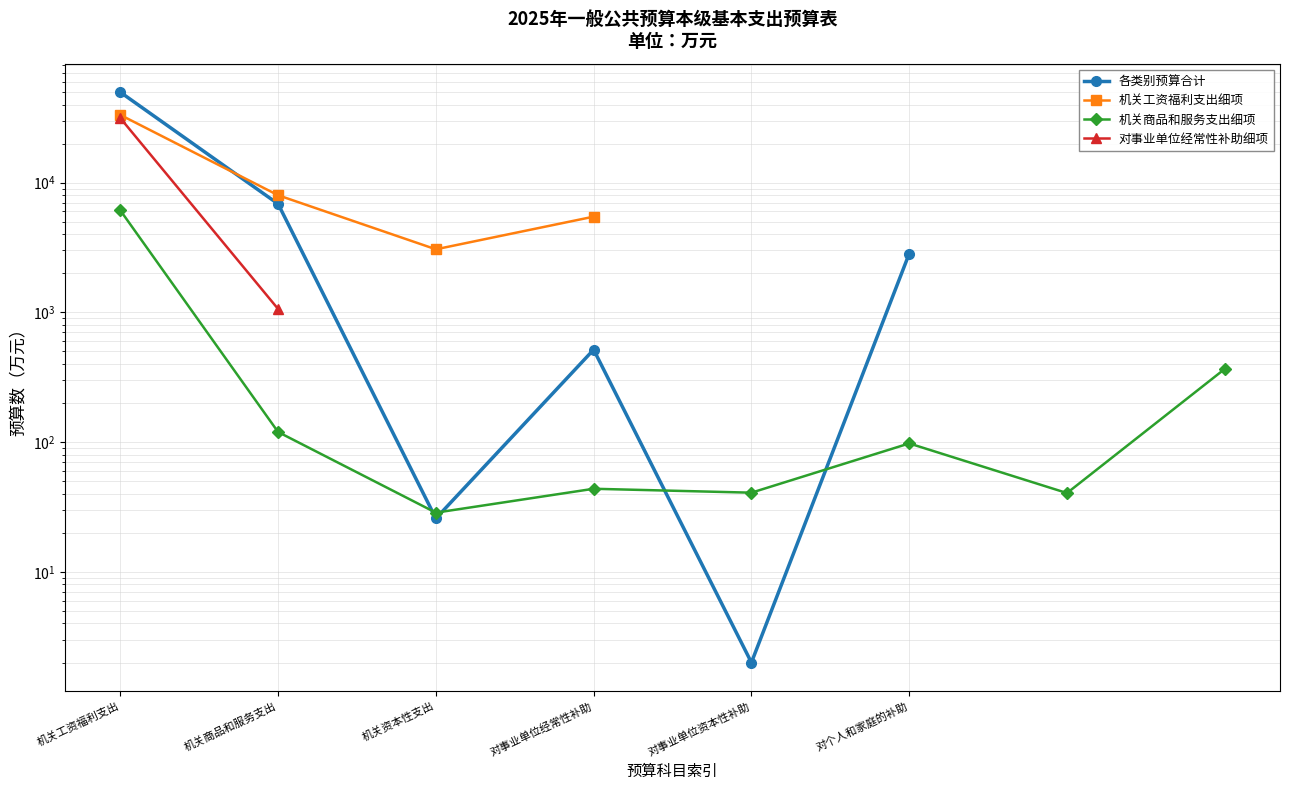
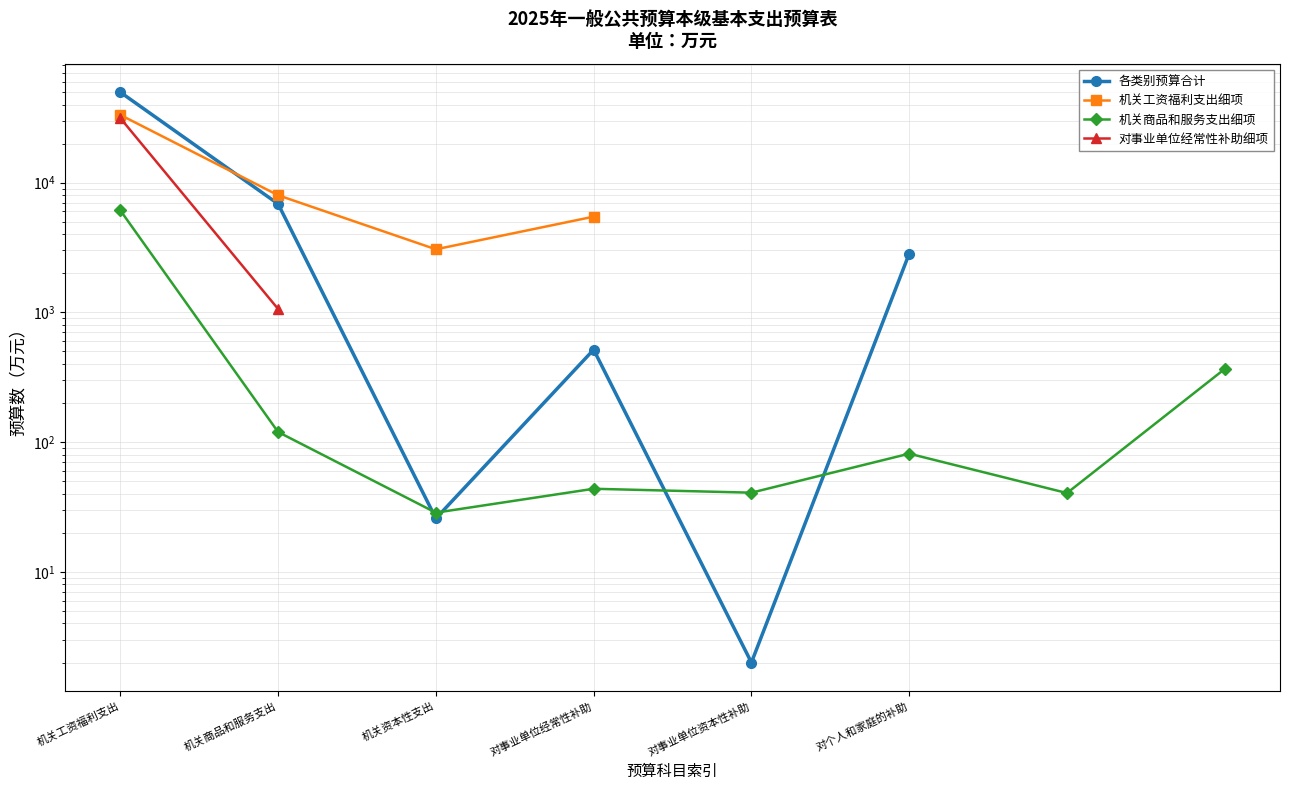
  {
    "各类别预算合计": {
      "机关工资福利支出": 50000,
      "机关商品和服务支出": 7000,
      "机关资本性支出": 26,
      "对事业单位经常性补助": 520,
      "对事业单位资本性补助": 2,
      "对个人和家庭的补助": 2800
    },
    "机关工资福利支出细项": {
      "机关工资福利支出": 33000,
      "机关商品和服务支出": 8000,
      "机关资本性支出": 3100,
      "对事业单位经常性补助": 5500
    },
    "机关商品和服务支出细项": {
      "机关工资福利支出": 6000,
      "机关商品和服务支出": 120,
      "机关资本性支出": 29,
      "对事业单位经常性补助": 44,
      "对事业单位资本性补助": 41,
-     "对个人和家庭的补助": 100
+     "对个人和家庭的补助": 80
    },
    "对事业单位经常性补助细项": {
      "机关工资福利支出": 31000,
      "机关商品和服务支出": 1100
    }
  }
